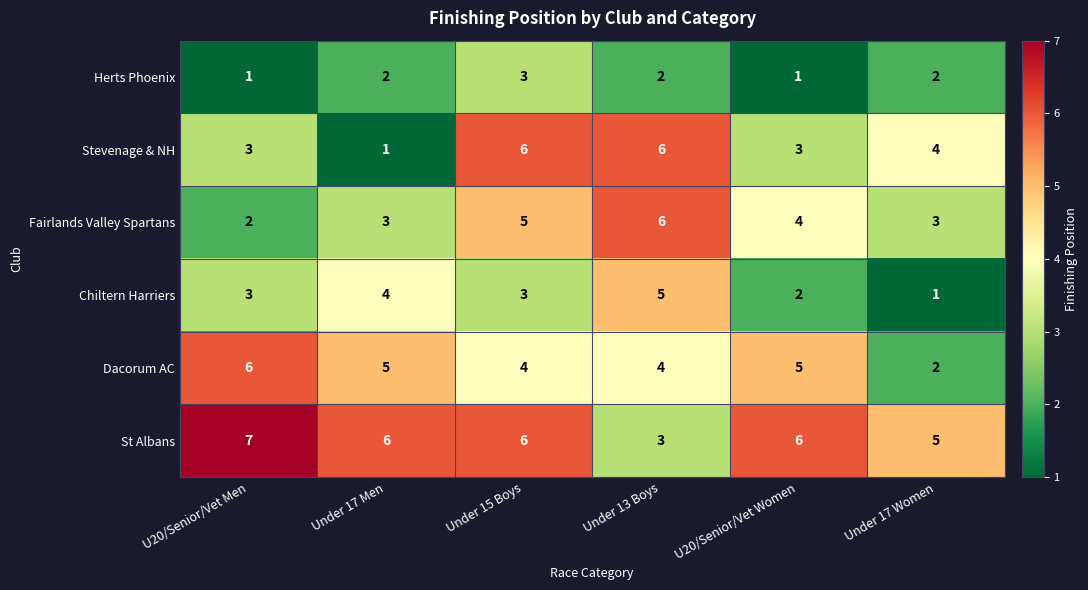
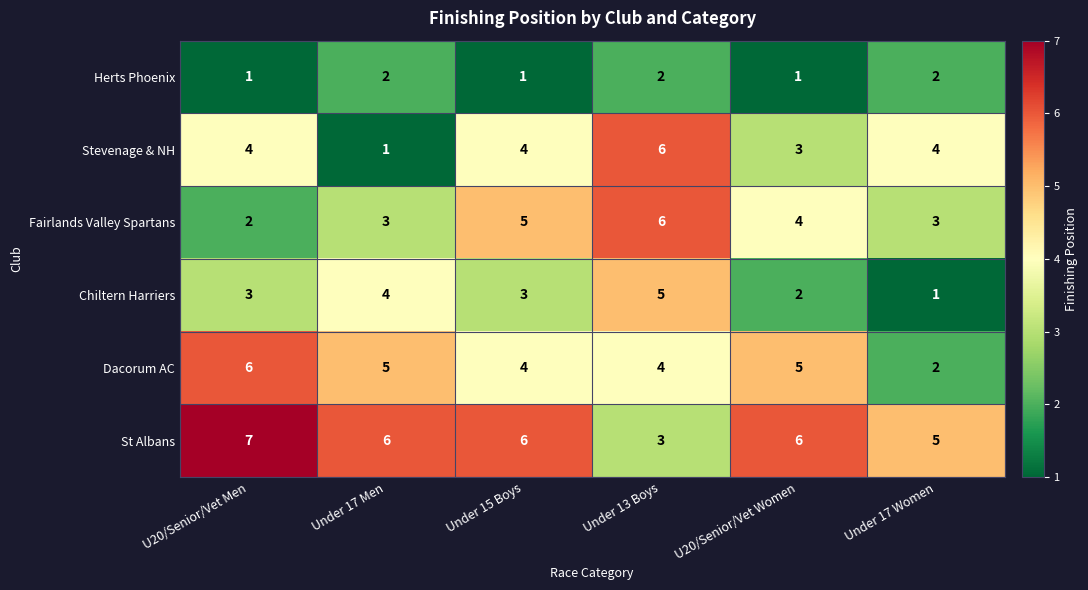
  {
    "Herts Phoenix": {
      "U20/Senior/Vet Men": 1,
      "Under 17 Men": 2,
-     "Under 15 Boys": 3,
+     "Under 15 Boys": 1,
      "Under 13 Boys": 2,
      "U20/Senior/Vet Women": 1,
      "Under 17 Women": 2
    },
    "Stevenage & NH": {
-     "U20/Senior/Vet Men": 3,
+     "U20/Senior/Vet Men": 4,
      "Under 17 Men": 1,
-     "Under 15 Boys": 6,
+     "Under 15 Boys": 4,
      "Under 13 Boys": 6,
      "U20/Senior/Vet Women": 3,
      "Under 17 Women": 4
    },
    "Fairlands Valley Spartans": {
      "U20/Senior/Vet Men": 2,
      "Under 17 Men": 3,
      "Under 15 Boys": 5,
      "Under 13 Boys": 6,
      "U20/Senior/Vet Women": 4,
      "Under 17 Women": 3
    },
    "Chiltern Harriers": {
      "U20/Senior/Vet Men": 3,
      "Under 17 Men": 4,
      "Under 15 Boys": 3,
      "Under 13 Boys": 5,
      "U20/Senior/Vet Women": 2,
      "Under 17 Women": 1
    },
    "Dacorum AC": {
      "U20/Senior/Vet Men": 6,
      "Under 17 Men": 5,
      "Under 15 Boys": 4,
      "Under 13 Boys": 4,
      "U20/Senior/Vet Women": 5,
      "Under 17 Women": 2
    },
    "St Albans": {
      "U20/Senior/Vet Men": 7,
      "Under 17 Men": 6,
      "Under 15 Boys": 6,
      "Under 13 Boys": 3,
      "U20/Senior/Vet Women": 6,
      "Under 17 Women": 5
    }
  }
